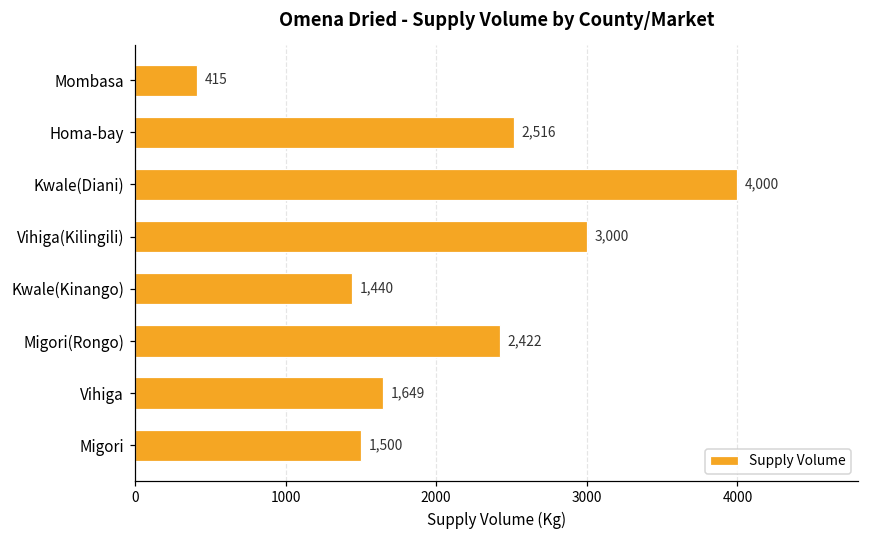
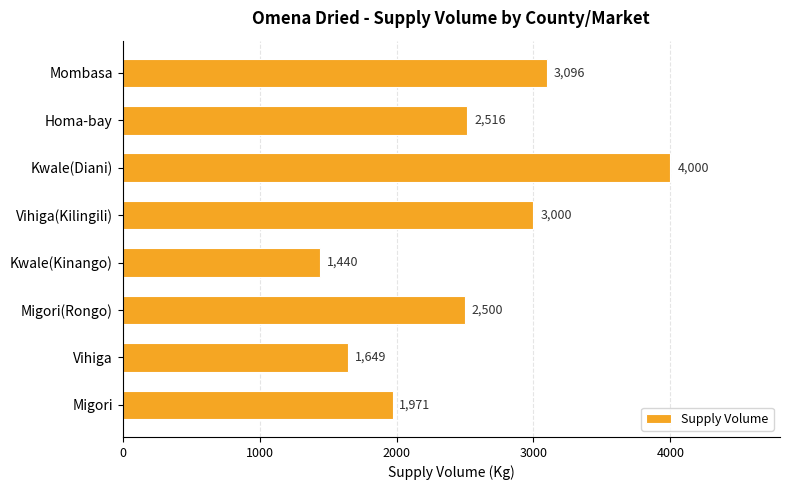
  {
-   "Mombasa": "415",
+   "Mombasa": "3,096",
    "Homa-bay": "2,516",
    "Kwale(Diani)": "4,000",
    "Vihiga(Kilingili)": "3,000",
    "Kwale(Kinango)": "1,440",
-   "Migori(Rongo)": "2,422",
+   "Migori(Rongo)": "2,500",
    "Vihiga": "1,649",
-   "Migori": "1,500"
+   "Migori": "1,971"
  }
